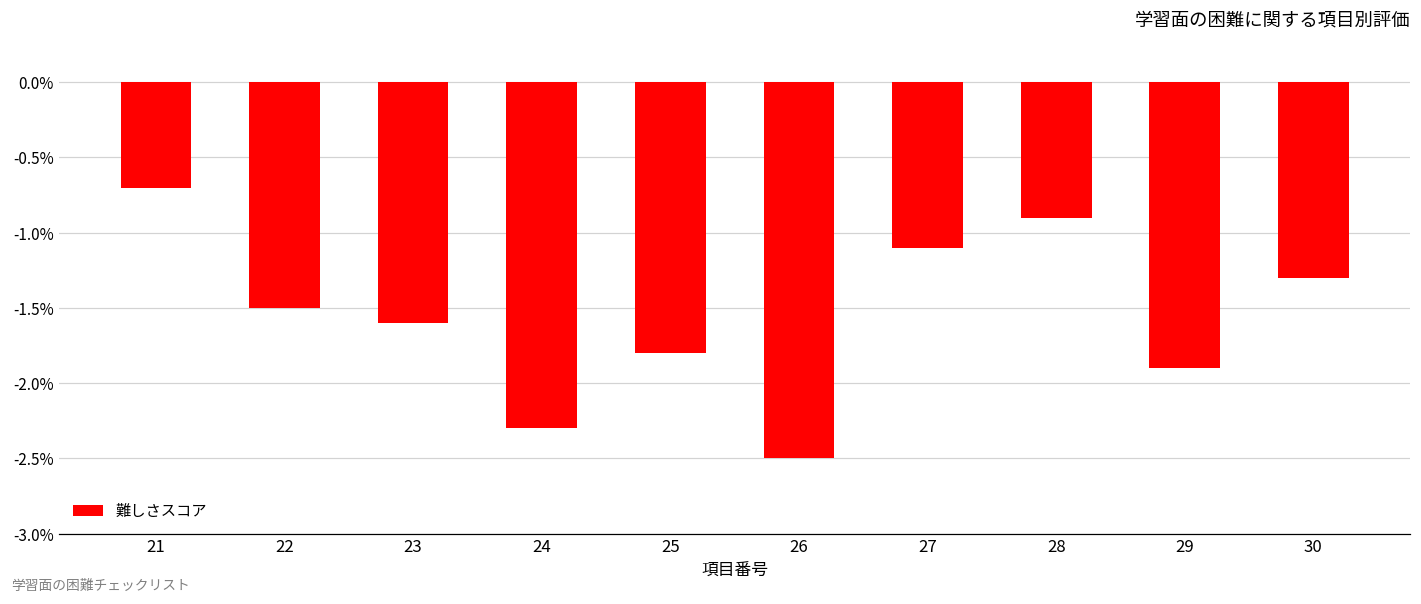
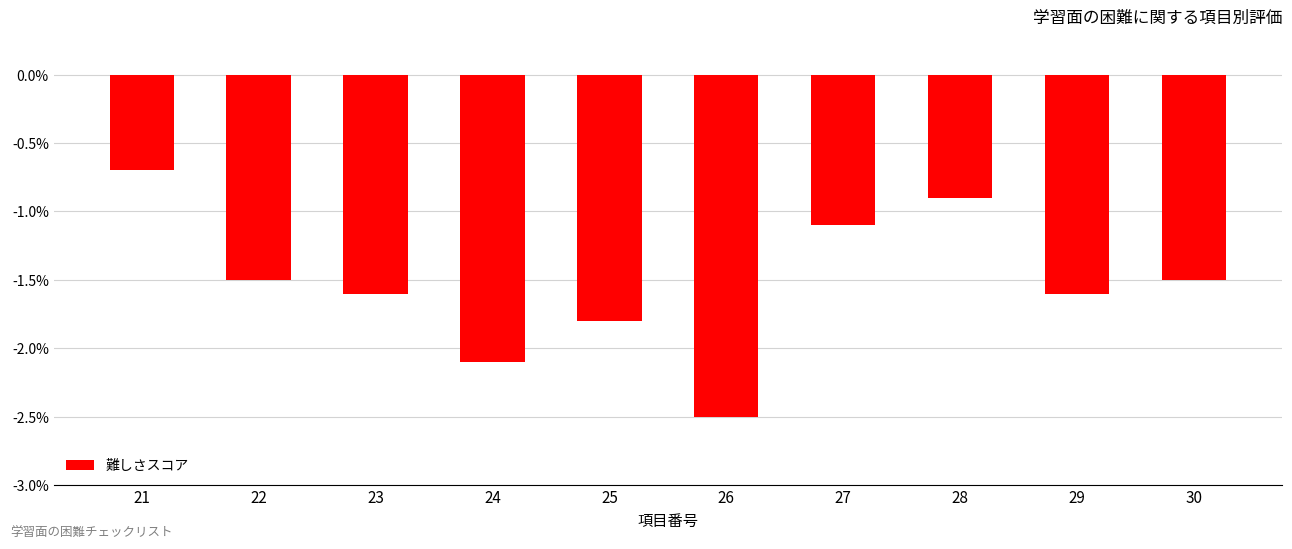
  {
    "21": "-0.7%",
    "22": "-1.5%",
    "23": "-1.6%",
-   "24": "-2.3%",
+   "24": "-2.1%",
    "25": "-1.8%",
    "26": "-2.5%",
    "27": "-1.1%",
    "28": "-0.9%",
-   "29": "-1.9%",
-   "30": "-1.3%"
+   "29": "-1.6%",
+   "30": "-1.5%"
  }
